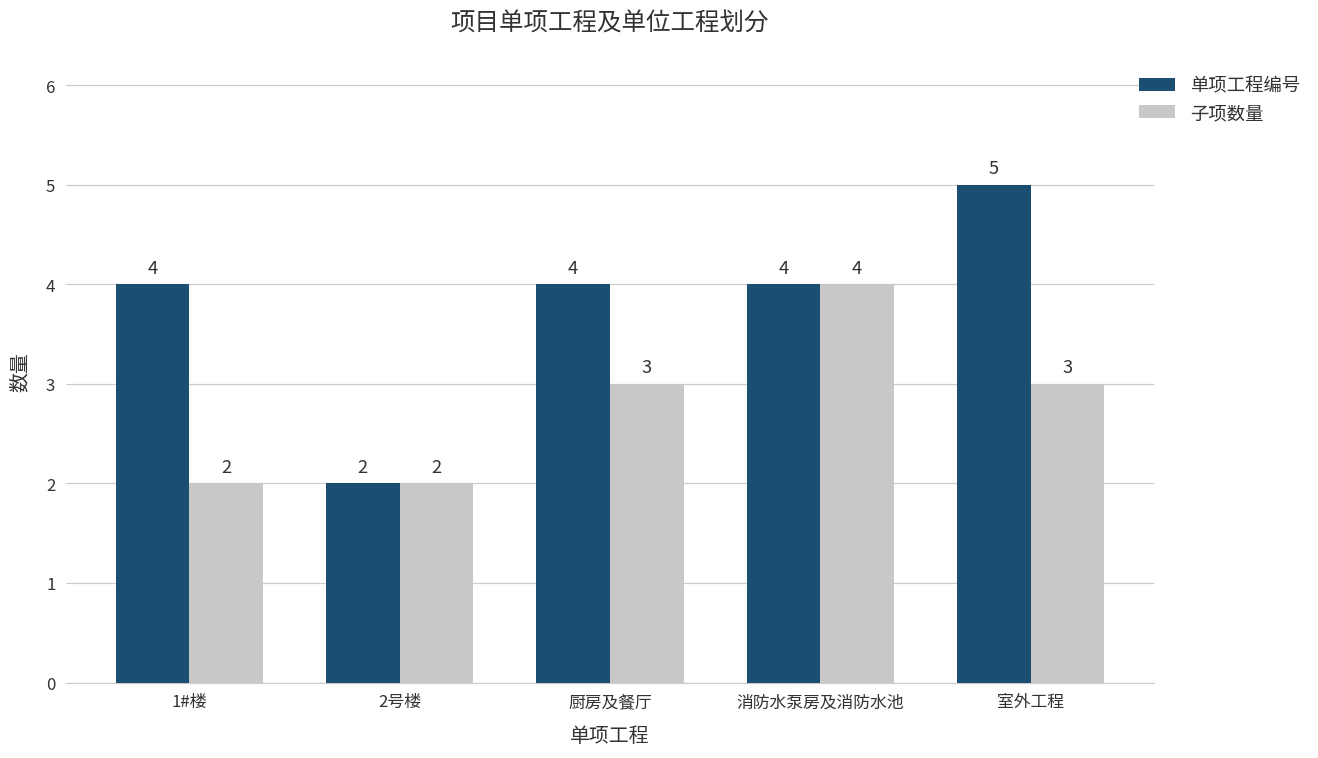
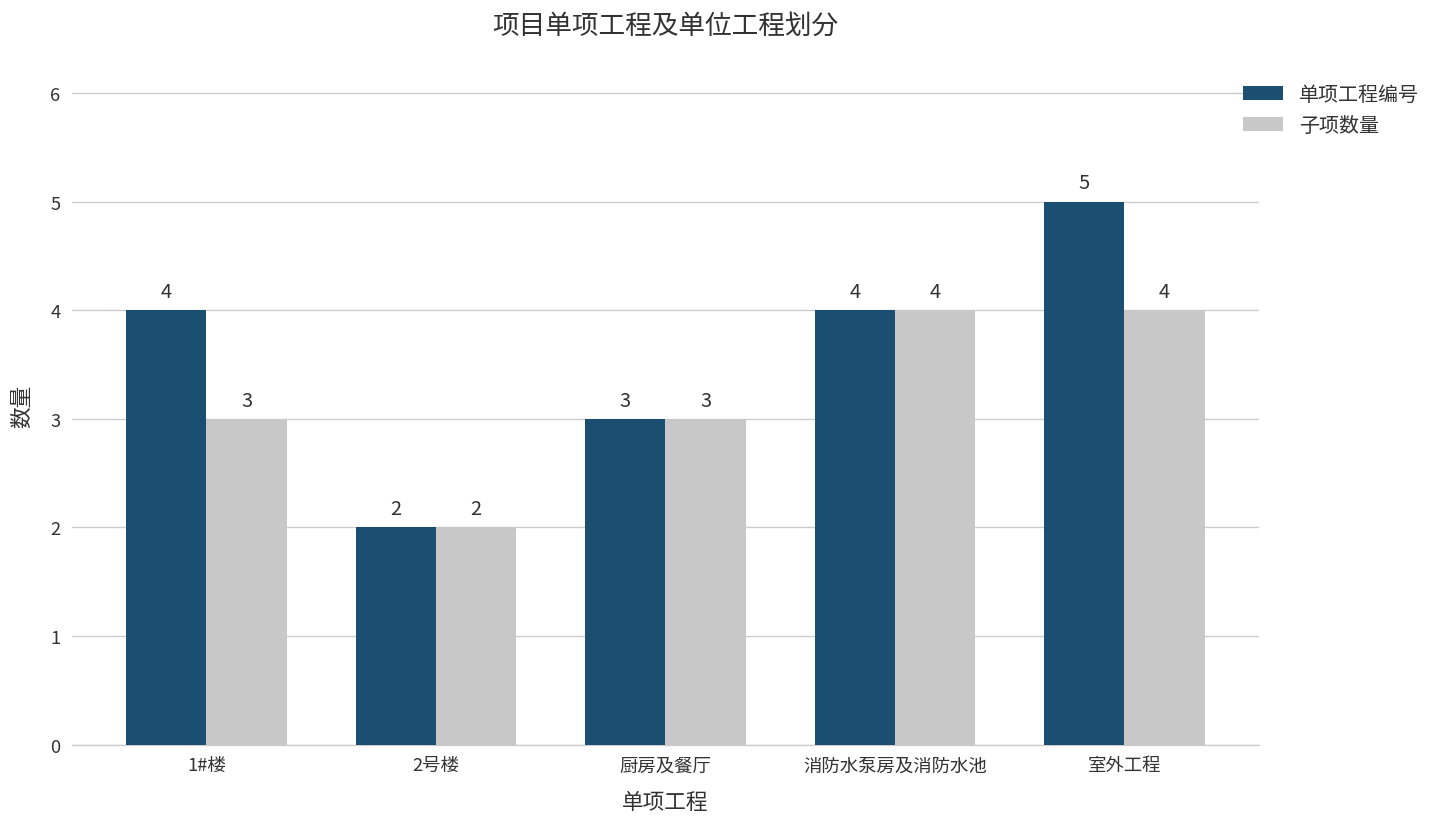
  {
    "单项工程编号": {
      "1#楼": 4,
      "2号楼": 2,
-     "厨房及餐厅": 4,
+     "厨房及餐厅": 3,
      "消防水泵房及消防水池": 4,
      "室外工程": 5
    },
    "子项数量": {
-     "1#楼": 2,
+     "1#楼": 3,
      "2号楼": 2,
      "厨房及餐厅": 3,
      "消防水泵房及消防水池": 4,
-     "室外工程": 3
+     "室外工程": 4
    }
  }
